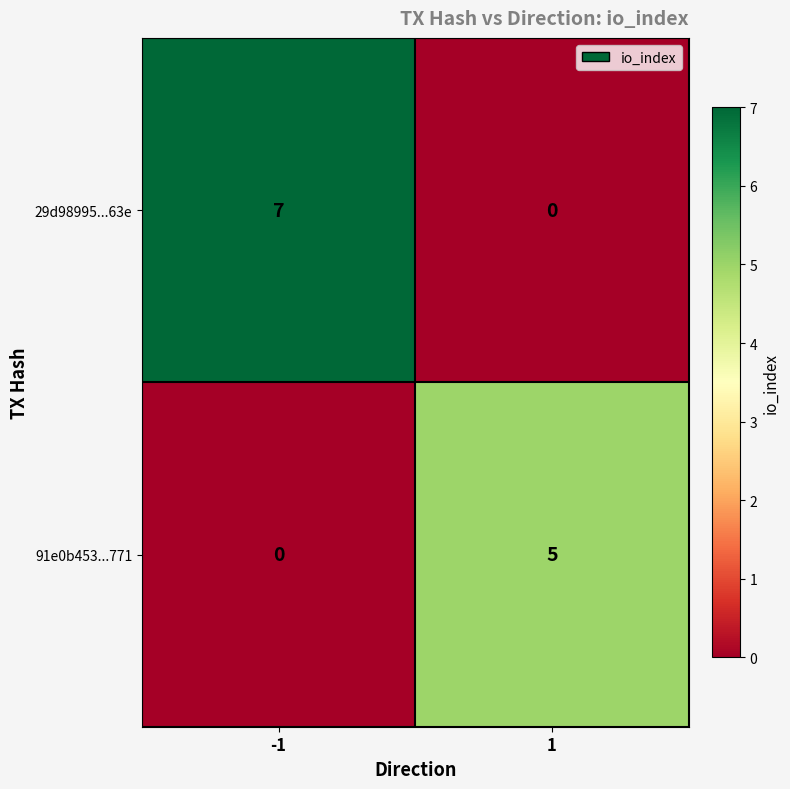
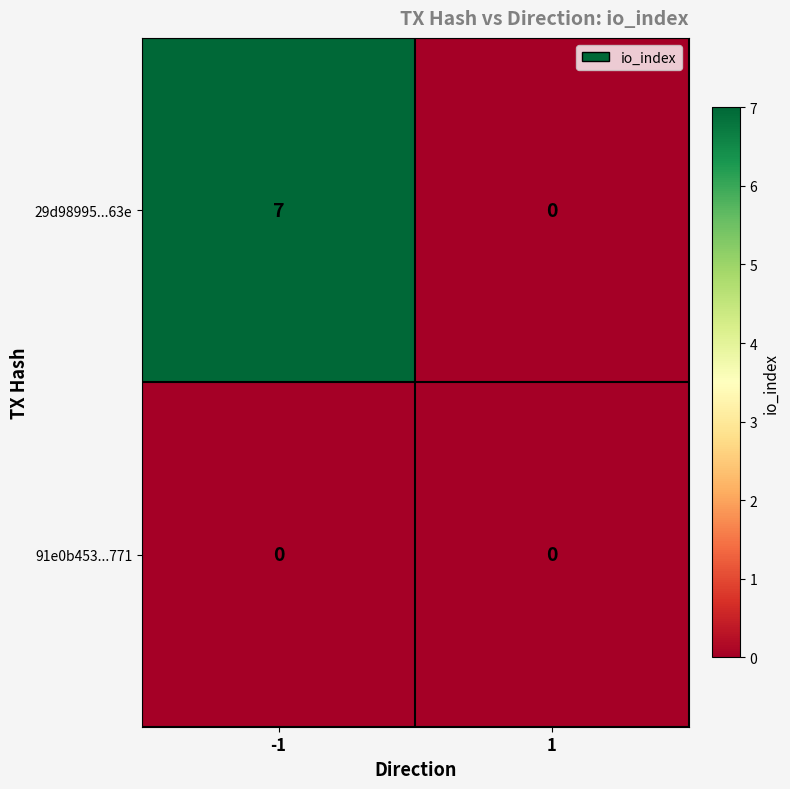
  {
    "29d98995...63e": {
      "-1": 7,
      "1": 0
    },
    "91e0b453...771": {
      "-1": 0,
-     "1": 5
+     "1": 0
    }
  }
